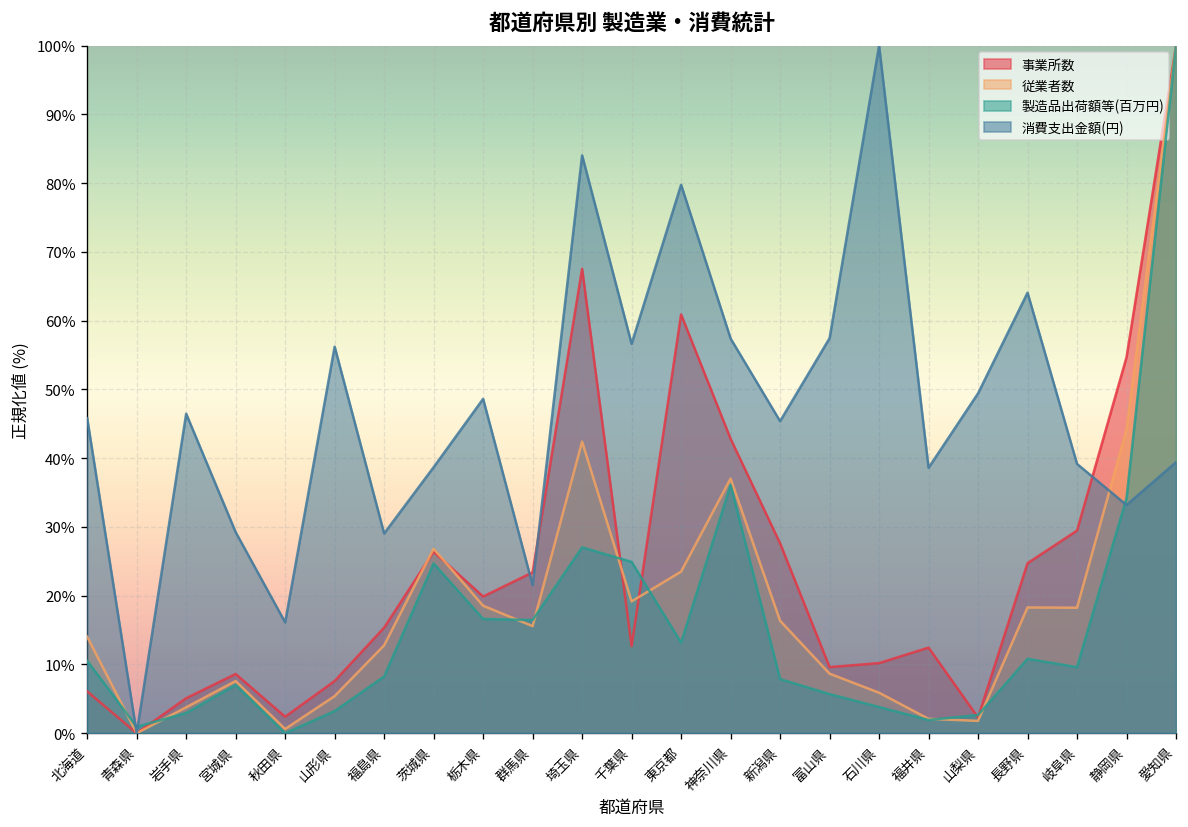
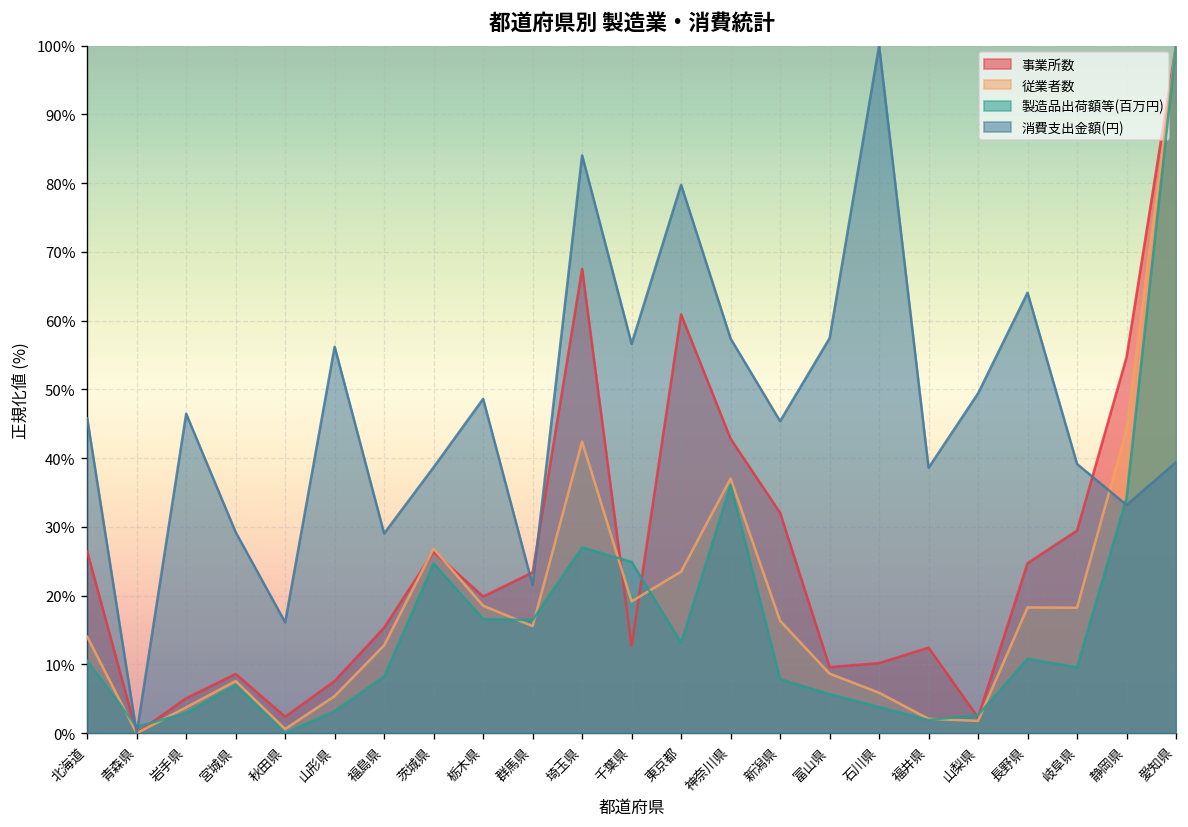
  {
    "事業所数": {
-     "北海道": "6%",
+     "北海道": "26%",
      "岩手県": "5%",
      "宮城県": "9%",
      "秋田県": "2%",
      "山形県": "8%",
      "福島県": "15%",
      "栃木県": "20%",
      "群馬県": "23%",
      "埼玉県": "68%",
      "千葉県": "13%",
      "東京都": "61%",
      "神奈川県": "43%",
-     "新潟県": "28%",
+     "新潟県": "32%",
      "富山県": "10%",
      "石川県": "10%",
      "福井県": "12%",
      "長野県": "25%",
      "岐阜県": "29%",
      "静岡県": "55%"
    },
    "従業者数": {
      "北海道": "14%",
      "岩手県": "4%",
      "宮城県": "8%",
      "秋田県": "1%",
      "山形県": "5%",
      "福島県": "13%",
      "栃木県": "19%",
      "群馬県": "16%",
      "埼玉県": "42%",
      "千葉県": "19%",
      "東京都": "24%",
      "神奈川県": "37%",
      "新潟県": "16%",
      "富山県": "9%",
      "石川県": "6%",
      "山梨県": "2%",
      "長野県": "18%",
      "岐阜県": "18%",
      "静岡県": "44%"
    }
  }
